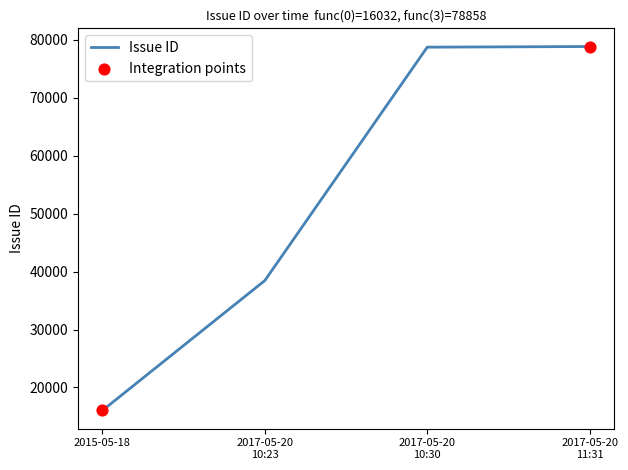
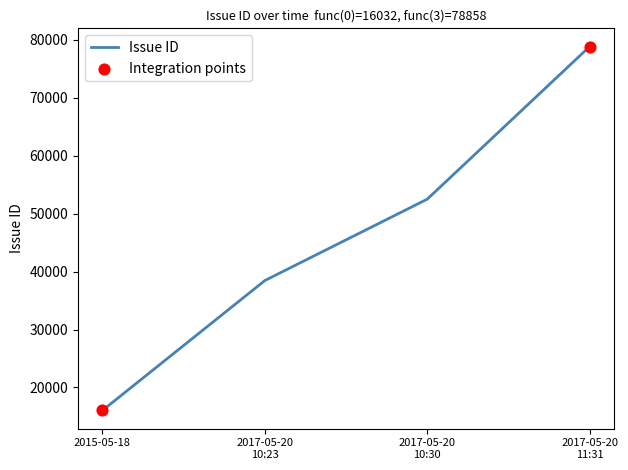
  {
    "Issue ID": {
      "2017-05-20 10:23": 38000,
-     "2017-05-20 10:30": 79000
+     "2017-05-20 10:30": 53000
    }
  }
